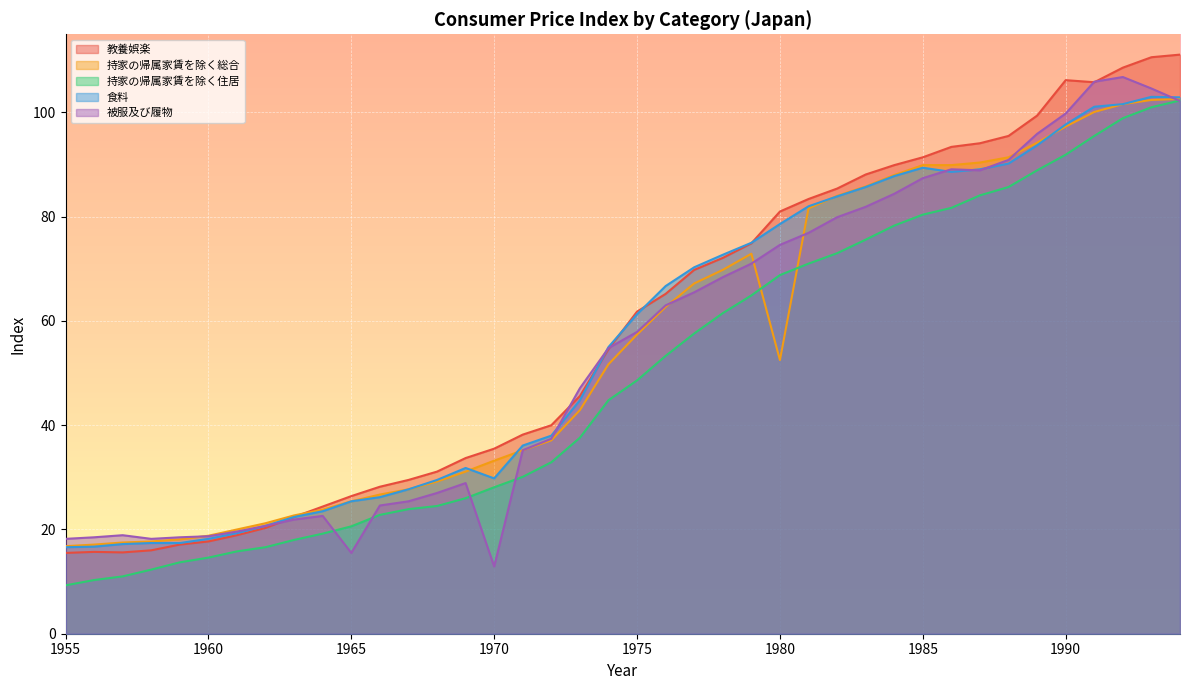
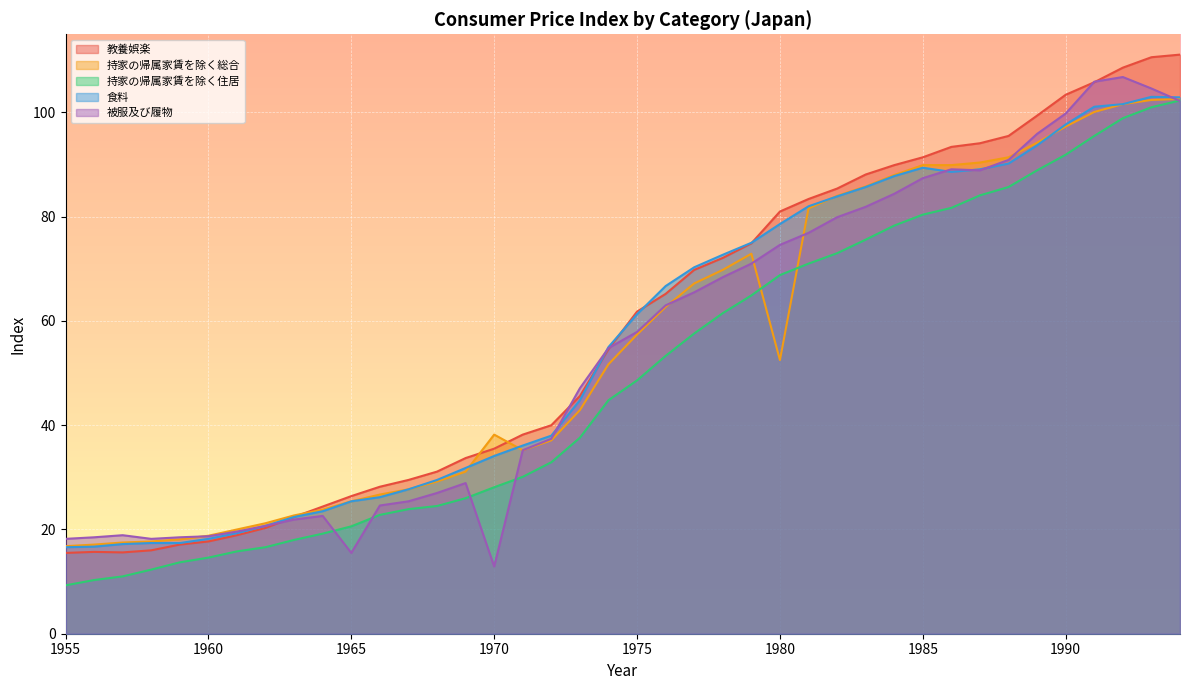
  {
    "教養娯楽": {
      "1955": 16,
      "1960": 18,
      "1965": 26,
      "1970": 36,
      "1975": 62,
      "1980": 81,
      "1985": 91,
-     "1990": 106
+     "1990": 103
    },
    "持家の帰属家賃を除く総合": {
-     "1970": 33,
+     "1970": 38,
      "1975": 57,
      "1980": 53,
      "1985": 90
    },
    "持家の帰属家賃を除く住居": {
      "1955": 9,
      "1960": 15,
      "1965": 21,
      "1970": 28,
      "1975": 49,
      "1980": 69,
      "1985": 80,
      "1990": 92
    },
    "食料": {
      "1960": 18,
-     "1970": 30,
+     "1970": 34,
      "1975": 61,
      "1980": 79,
      "1985": 89
    },
    "被服及び履物": {
      "1955": 18,
      "1965": 16,
      "1970": 13,
      "1975": 58,
      "1980": 75,
      "1985": 87,
      "1990": 100
    }
  }
